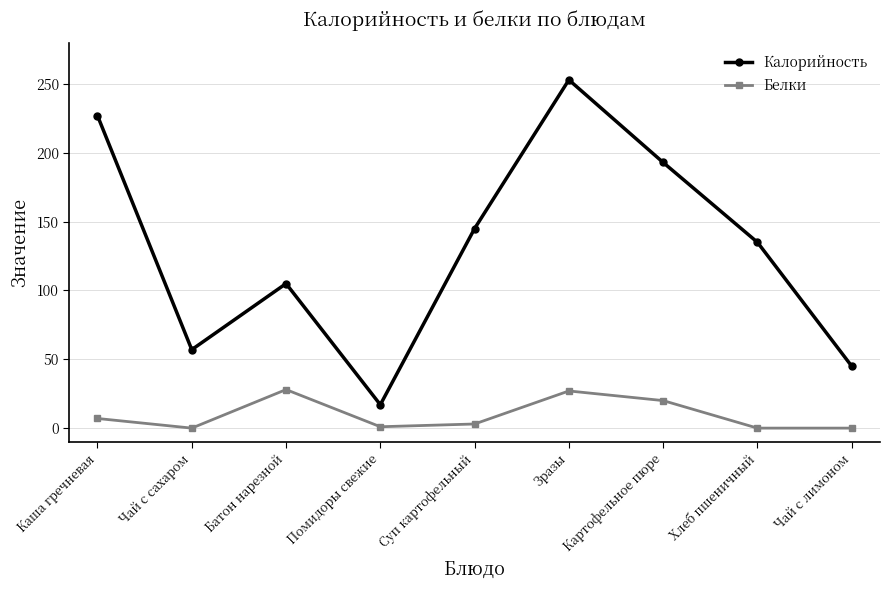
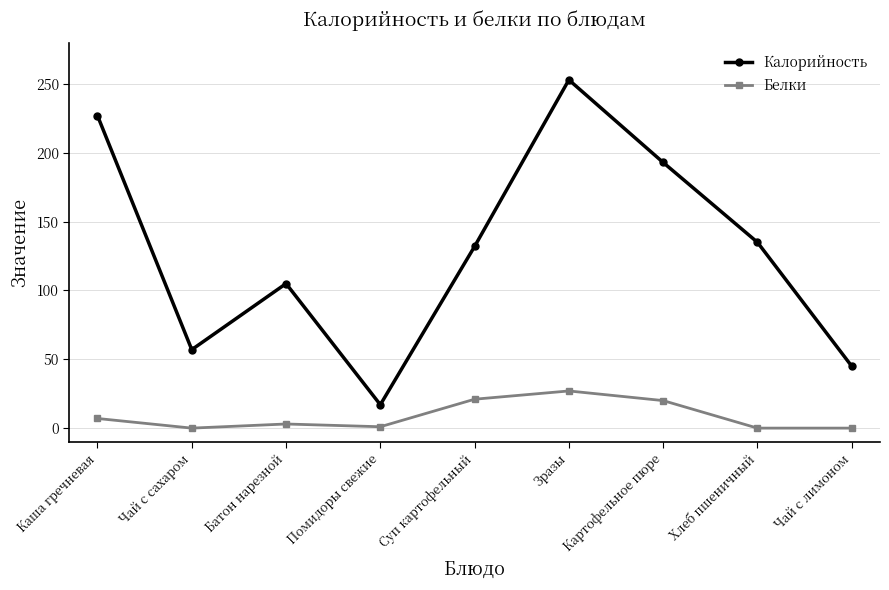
  {
    "Калорийность": {
      "Каша гречневая": 227,
      "Чай с сахаром": 57,
      "Батон нарезной": 105,
      "Помидоры свежие": 17,
-     "Суп картофельный": 145,
+     "Суп картофельный": 132,
      "Зразы": 253,
      "Картофельное пюре": 193,
      "Хлеб пшеничный": 135,
      "Чай с лимоном": 45
    },
    "Белки": {
      "Каша гречневая": 7,
      "Чай с сахаром": 0,
-     "Батон нарезной": 28,
+     "Батон нарезной": 3,
      "Помидоры свежие": 1,
-     "Суп картофельный": 3,
+     "Суп картофельный": 21,
      "Зразы": 27,
      "Картофельное пюре": 20,
      "Хлеб пшеничный": 0,
      "Чай с лимоном": 0
    }
  }
